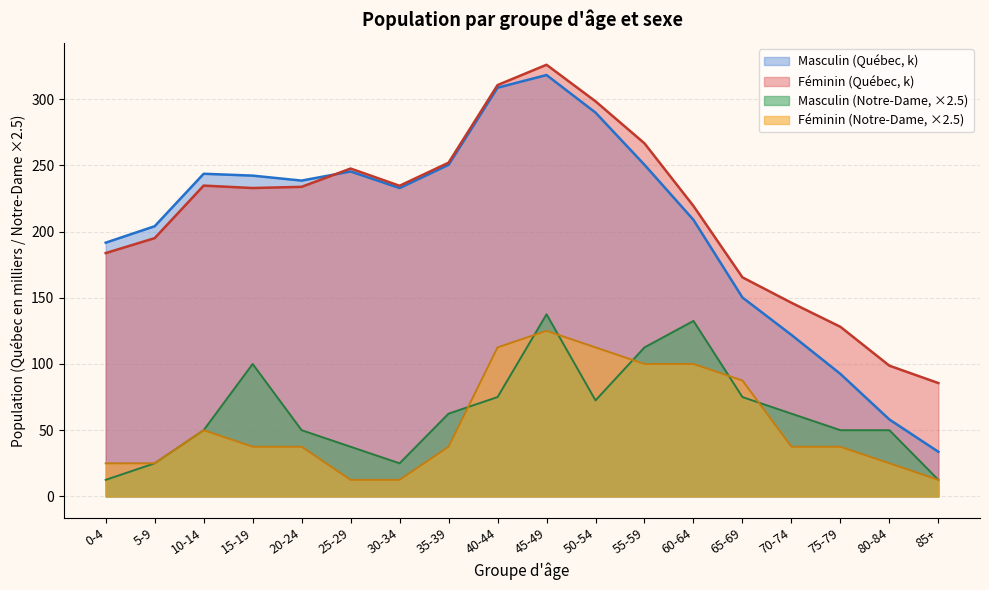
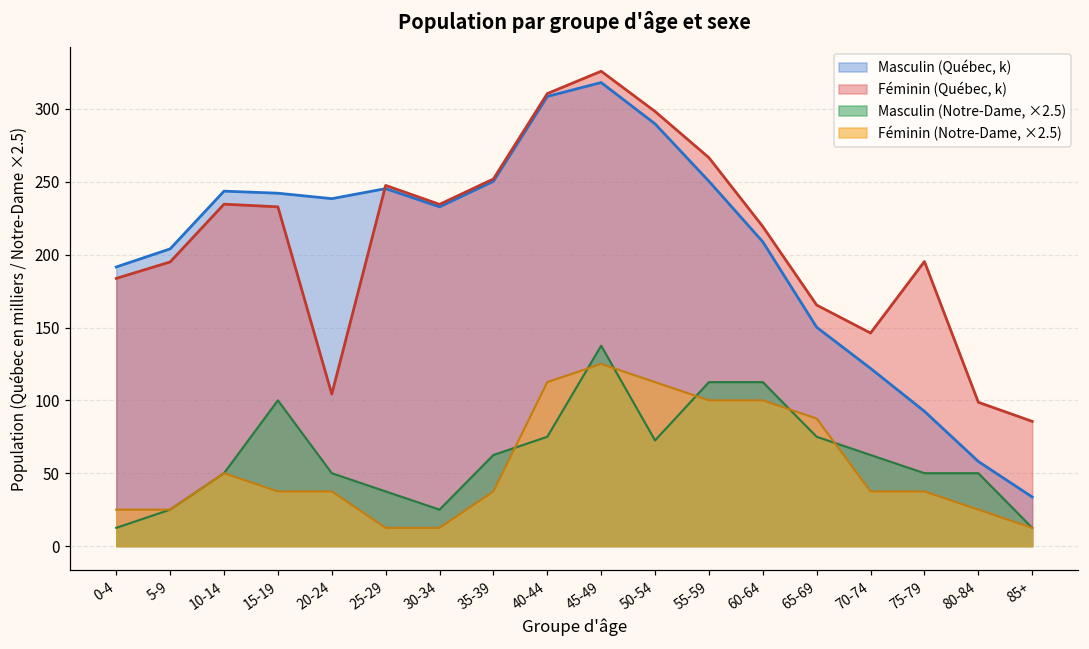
  {
    "Masculin (Québec, k)": {
      "0-4": 192,
      "5-9": 204,
      "10-14": 244,
      "15-19": 242,
      "20-24": 238,
      "25-29": 245,
      "40-44": 309,
      "45-49": 318,
      "50-54": 290,
      "55-59": 250,
      "60-64": 209,
      "65-69": 150,
      "70-74": 122,
      "75-79": 92,
      "80-84": 58,
      "85+": 34
    },
    "Féminin (Québec, k)": {
      "0-4": 184,
      "5-9": 195,
      "10-14": 235,
      "15-19": 233,
-     "20-24": 234,
+     "20-24": 104,
      "25-29": 248,
      "40-44": 311,
      "45-49": 326,
      "50-54": 298,
      "55-59": 267,
      "60-64": 219,
      "65-69": 165,
      "70-74": 146,
-     "75-79": 128,
+     "75-79": 195,
      "80-84": 99,
      "85+": 86
    },
    "Masculin (Notre-Dame, ×2.5)": {
      "0-4": 13,
      "15-19": 100,
      "20-24": 50,
      "25-29": 38,
      "30-34": 25,
      "35-39": 63,
      "40-44": 75,
      "45-49": 138,
      "50-54": 73,
      "55-59": 113,
-     "60-64": 133,
+     "60-64": 113,
      "65-69": 75,
      "70-74": 63,
      "75-79": 50,
      "80-84": 50
    },
    "Féminin (Notre-Dame, ×2.5)": {
      "0-4": 25,
      "15-19": 38,
      "20-24": 38,
      "25-29": 13,
      "30-34": 13,
      "35-39": 38,
      "40-44": 113,
      "45-49": 125,
      "50-54": 113,
      "55-59": 100,
      "60-64": 100,
      "65-69": 88,
      "70-74": 38,
      "75-79": 38,
      "80-84": 25
    }
  }
